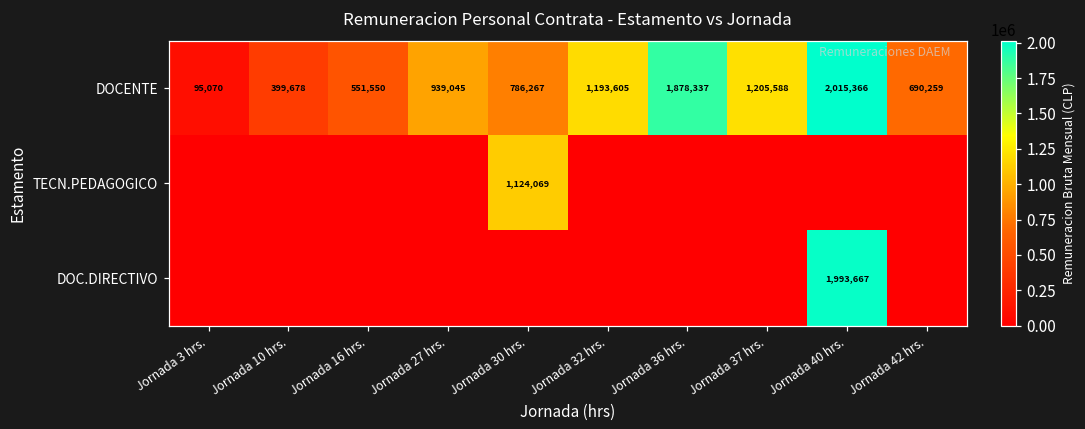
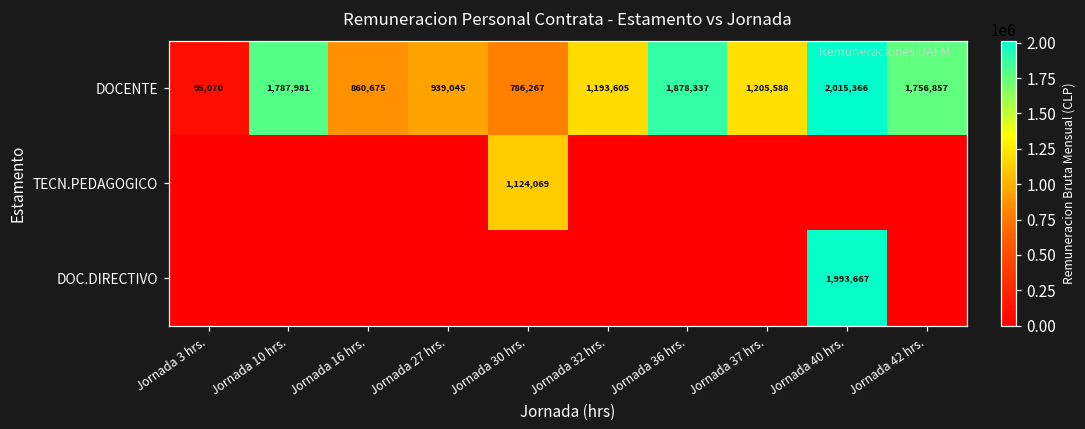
  {
    "DOCENTE": {
      "Jornada 3 hrs.": "95,070",
-     "Jornada 10 hrs.": "399,678",
-     "Jornada 16 hrs.": "551,550",
+     "Jornada 10 hrs.": "1,787,981",
+     "Jornada 16 hrs.": "860,675",
      "Jornada 27 hrs.": "939,045",
      "Jornada 30 hrs.": "786,267",
      "Jornada 32 hrs.": "1,193,605",
      "Jornada 36 hrs.": "1,878,337",
      "Jornada 37 hrs.": "1,205,588",
-     "Jornada 42 hrs.": "690,259"
+     "Jornada 42 hrs.": "1,756,857"
    },
    "TECN.PEDAGOGICO": {
      "Jornada 30 hrs.": "1,124,069"
    },
    "DOC.DIRECTIVO": {
      "Jornada 40 hrs.": "1,993,667"
    }
  }
